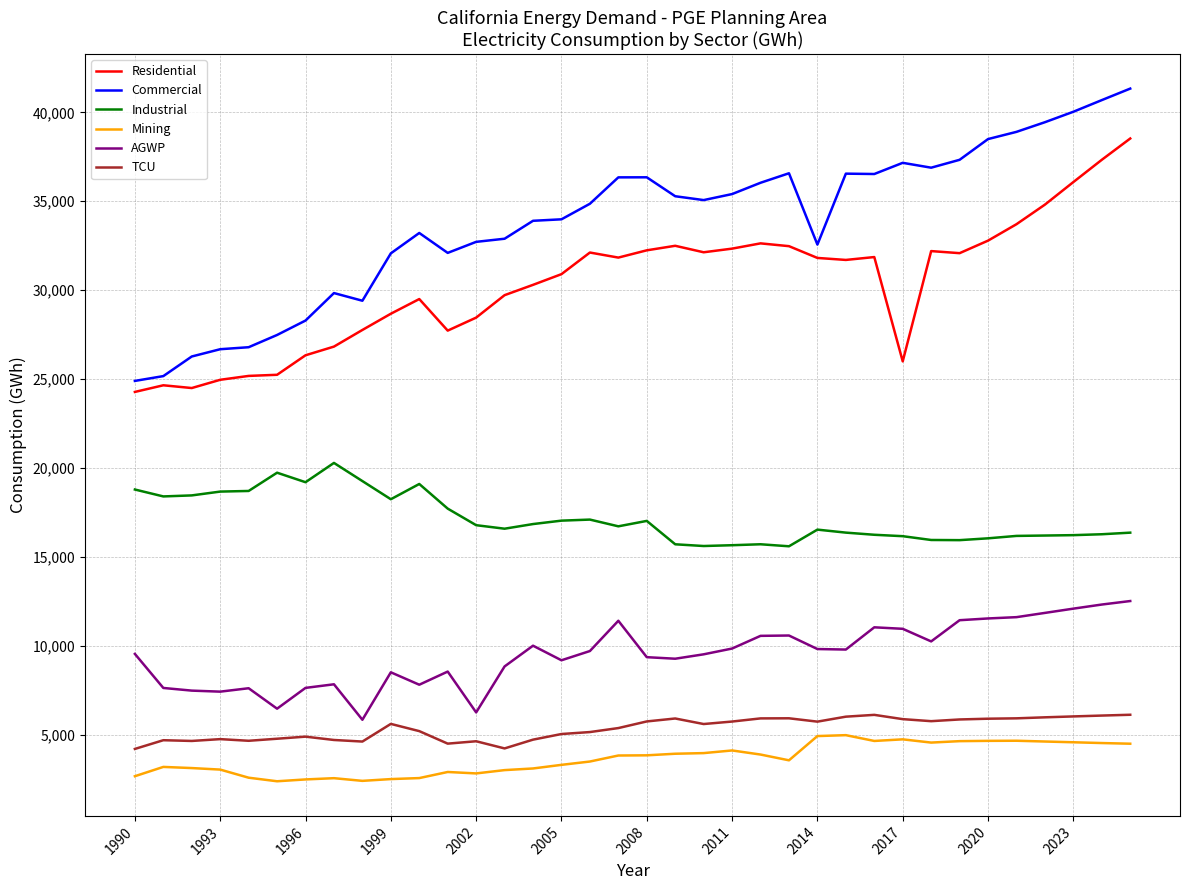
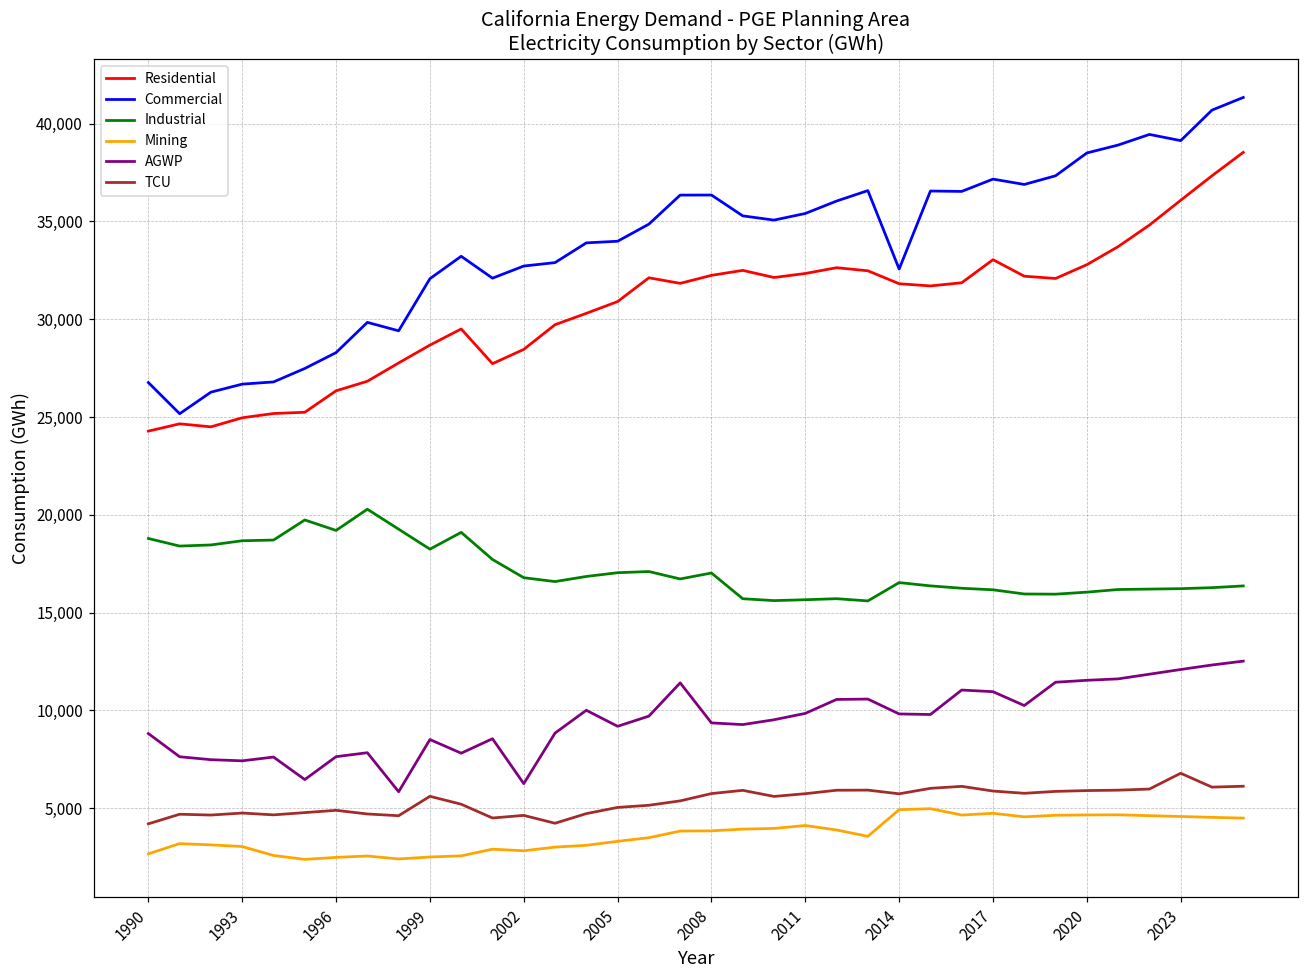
  {
    "Residential": {
      "1990": "24,300",
      "1993": "25,000",
      "1996": "26,300",
      "1999": "28,700",
      "2002": "28,500",
      "2005": "30,900",
      "2008": "32,200",
      "2011": "32,300",
      "2014": "31,800",
-     "2017": "26,000",
+     "2017": "33,000",
      "2020": "32,800",
      "2023": "36,100"
    },
    "Commercial": {
-     "1990": "24,900",
+     "1990": "26,800",
      "1993": "26,700",
      "1996": "28,300",
      "1999": "32,100",
      "2002": "32,700",
      "2005": "34,000",
      "2008": "36,300",
      "2011": "35,400",
      "2014": "32,600",
      "2017": "37,200",
      "2020": "38,500",
-     "2023": "40,000"
+     "2023": "39,100"
    },
    "Industrial": {
      "1990": "18,800",
      "1993": "18,700",
      "1996": "19,200",
      "1999": "18,200",
      "2002": "16,800",
      "2005": "17,000",
      "2008": "17,000",
      "2011": "15,700",
      "2014": "16,500",
      "2017": "16,200",
      "2020": "16,000",
      "2023": "16,200"
    },
    "Mining": {
      "1990": "2,700",
      "1993": "3,000",
      "1996": "2,500",
      "1999": "2,500",
      "2002": "2,800",
      "2005": "3,300",
      "2008": "3,800",
      "2011": "4,100",
      "2014": "4,900",
      "2017": "4,700",
      "2020": "4,700",
      "2023": "4,600"
    },
    "AGWP": {
-     "1990": "9,500",
+     "1990": "8,800",
      "1993": "7,400",
      "1996": "7,600",
      "1999": "8,500",
      "2002": "6,300",
      "2005": "9,200",
      "2008": "9,400",
      "2011": "9,900",
      "2014": "9,800",
      "2017": "11,000",
      "2020": "11,500",
      "2023": "12,100"
    },
    "TCU": {
      "1990": "4,200",
      "1993": "4,800",
      "1996": "4,900",
      "1999": "5,600",
      "2002": "4,600",
      "2005": "5,000",
      "2008": "5,800",
      "2011": "5,700",
      "2014": "5,700",
      "2017": "5,900",
      "2020": "5,900",
-     "2023": "6,000"
+     "2023": "6,800"
    }
  }
